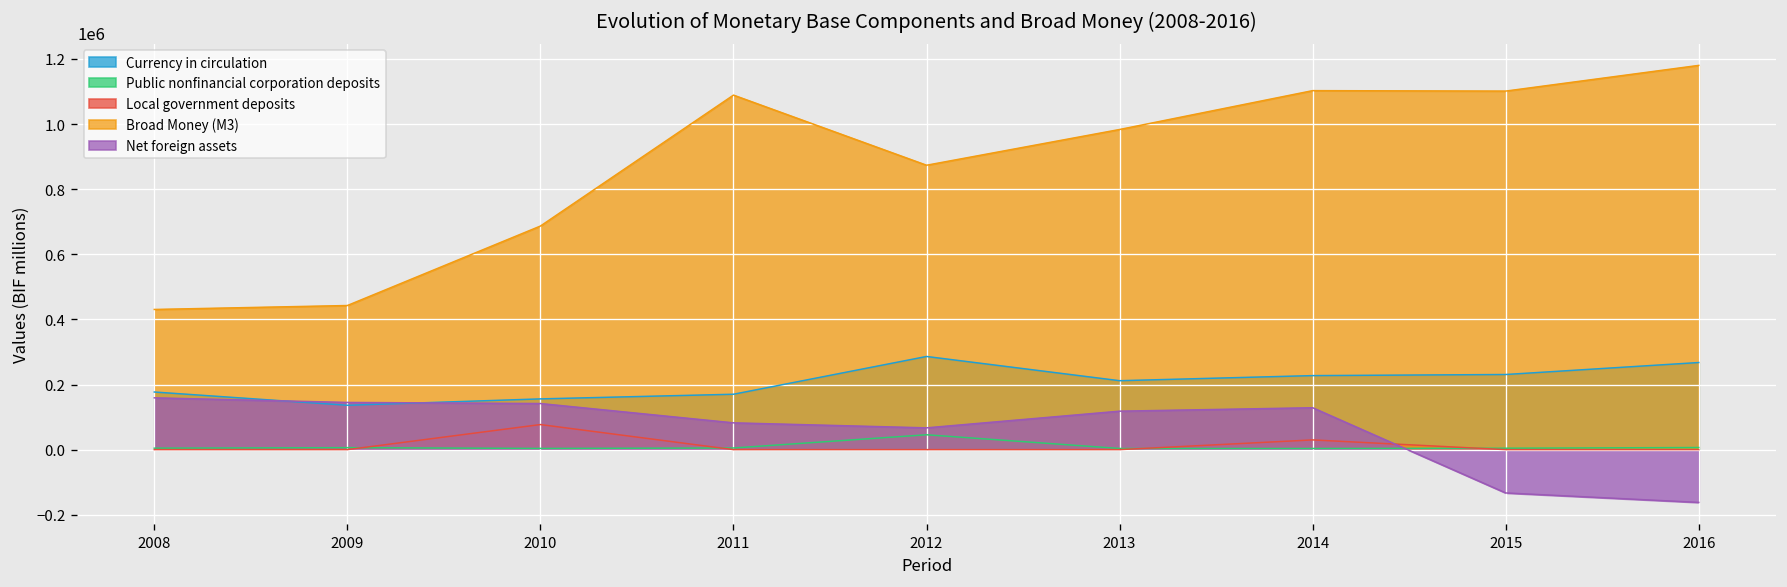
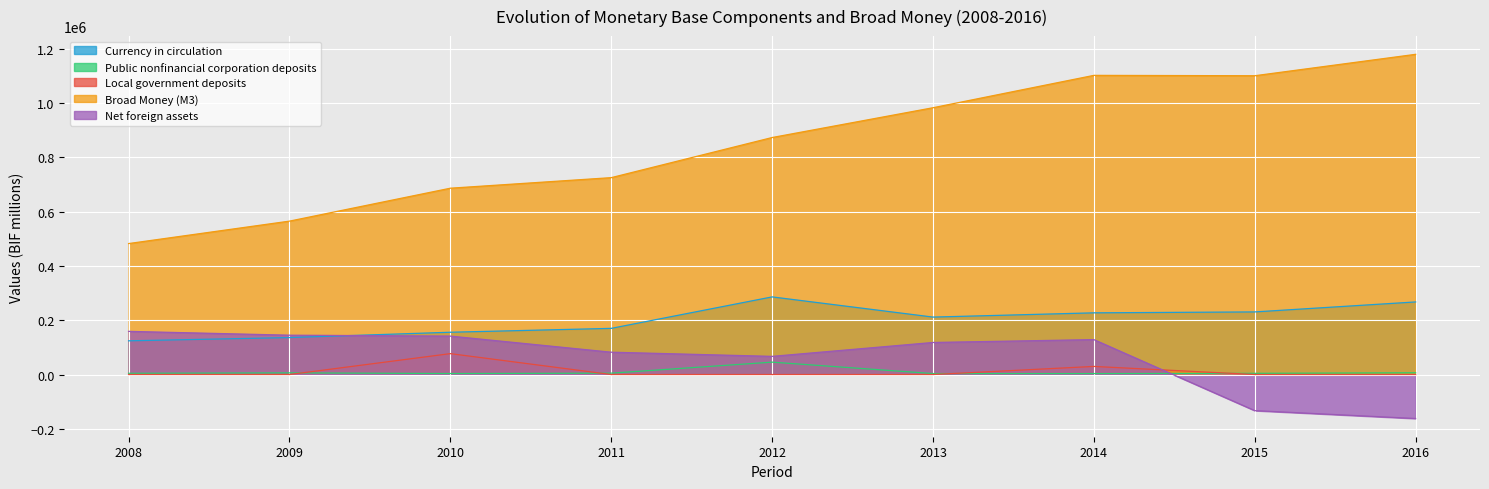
  {
    "Currency in circulation": {
-     "2008": 180000,
+     "2008": 120000,
      "2010": 160000,
      "2011": 170000,
      "2012": 290000,
      "2013": 210000,
      "2014": 230000,
      "2015": 230000,
      "2016": 270000
    },
    "Public nonfinancial corporation deposits": {
      "2010": 0,
      "2012": 50000,
      "2014": 0
    },
    "Local government deposits": {
      "2010": 80000,
      "2012": 0,
      "2014": 30000
    },
    "Broad Money (M3)": {
-     "2008": 430000,
-     "2009": 440000,
+     "2008": 480000,
+     "2009": 570000,
      "2010": 690000,
-     "2011": 1090000,
+     "2011": 730000,
      "2012": 870000,
      "2013": 980000,
      "2014": 1100000,
      "2015": 1100000,
      "2016": 1180000
    }
  }
